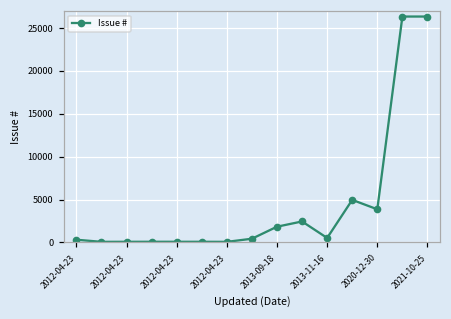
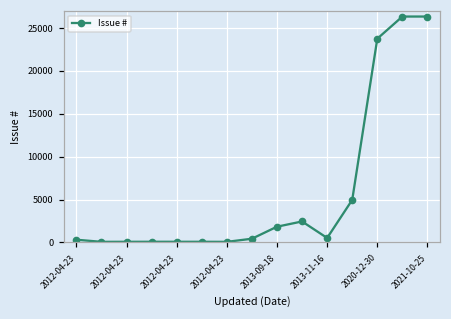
  {
    "2013-11-16": 1000,
-   "2020-12-30": 4000
+   "2020-12-30": 24000
  }
